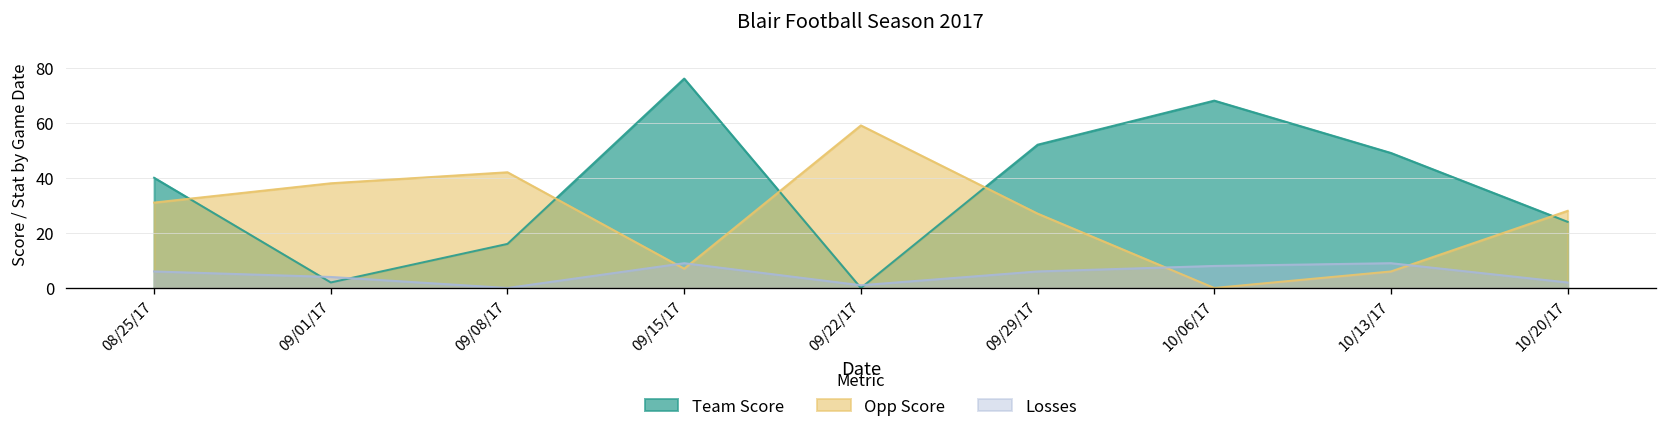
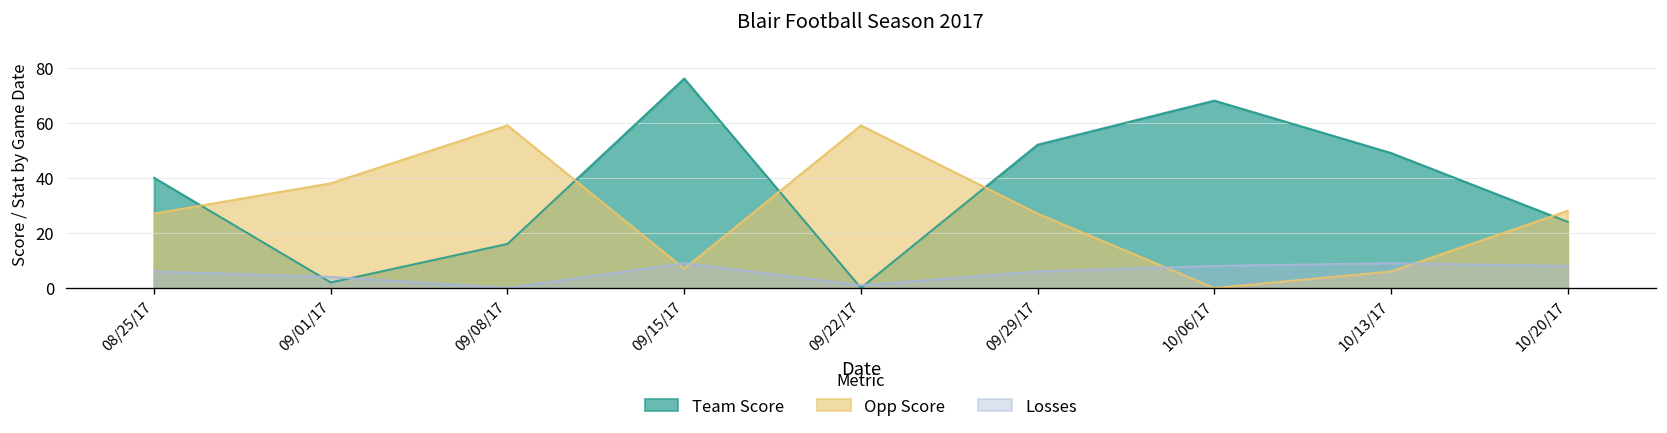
  {
    "Team Score": {
      "08/25/17": 40,
      "09/01/17": 2,
      "09/08/17": 16,
      "09/15/17": 76,
      "09/29/17": 52,
      "10/06/17": 68,
      "10/13/17": 49,
      "10/20/17": 24
    },
    "Opp Score": {
-     "08/25/17": 31,
+     "08/25/17": 27,
      "09/01/17": 38,
-     "09/08/17": 42,
+     "09/08/17": 59,
      "09/15/17": 7,
      "09/22/17": 59,
      "09/29/17": 27,
      "10/06/17": 0,
      "10/13/17": 6,
      "10/20/17": 28
    },
    "Losses": {
      "08/25/17": 6,
      "09/01/17": 4,
      "09/08/17": 0,
      "09/15/17": 9,
      "09/29/17": 6,
      "10/06/17": 8,
      "10/13/17": 9,
-     "10/20/17": 2
+     "10/20/17": 8
    }
  }
